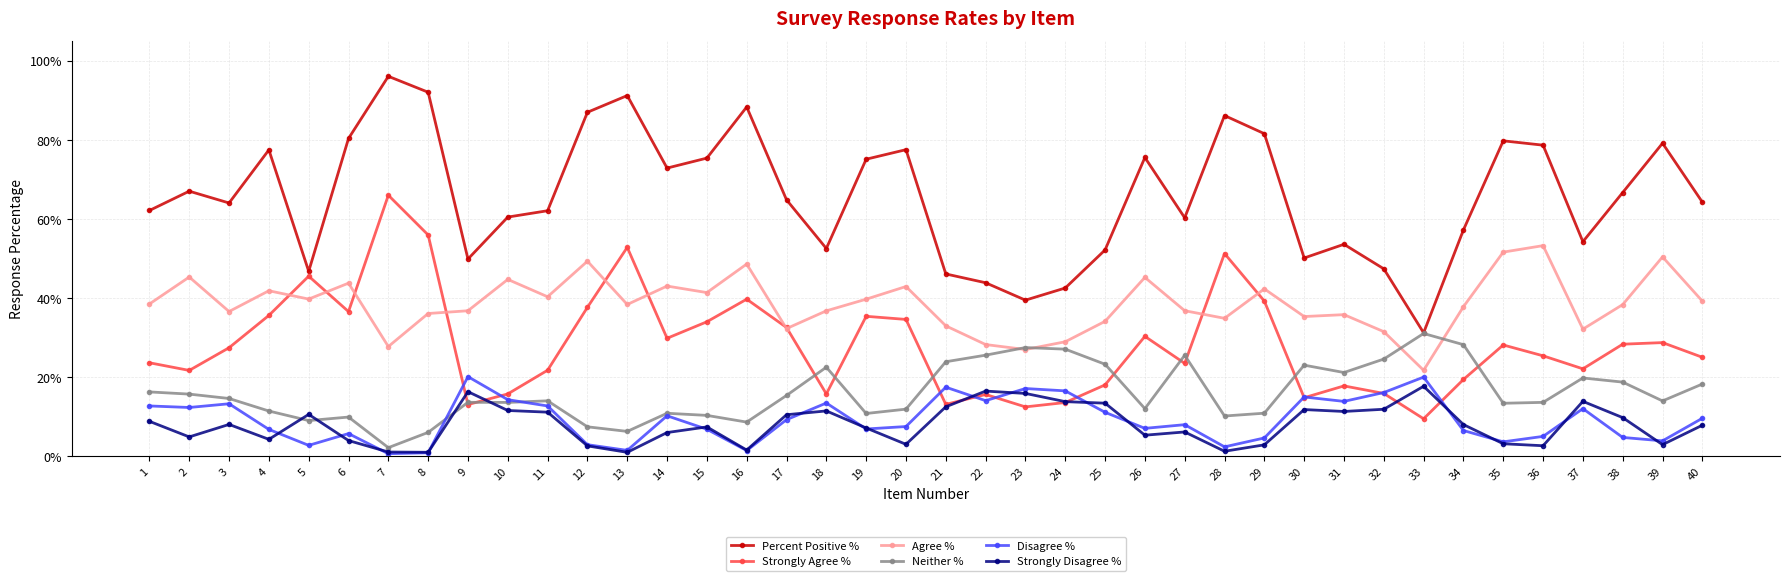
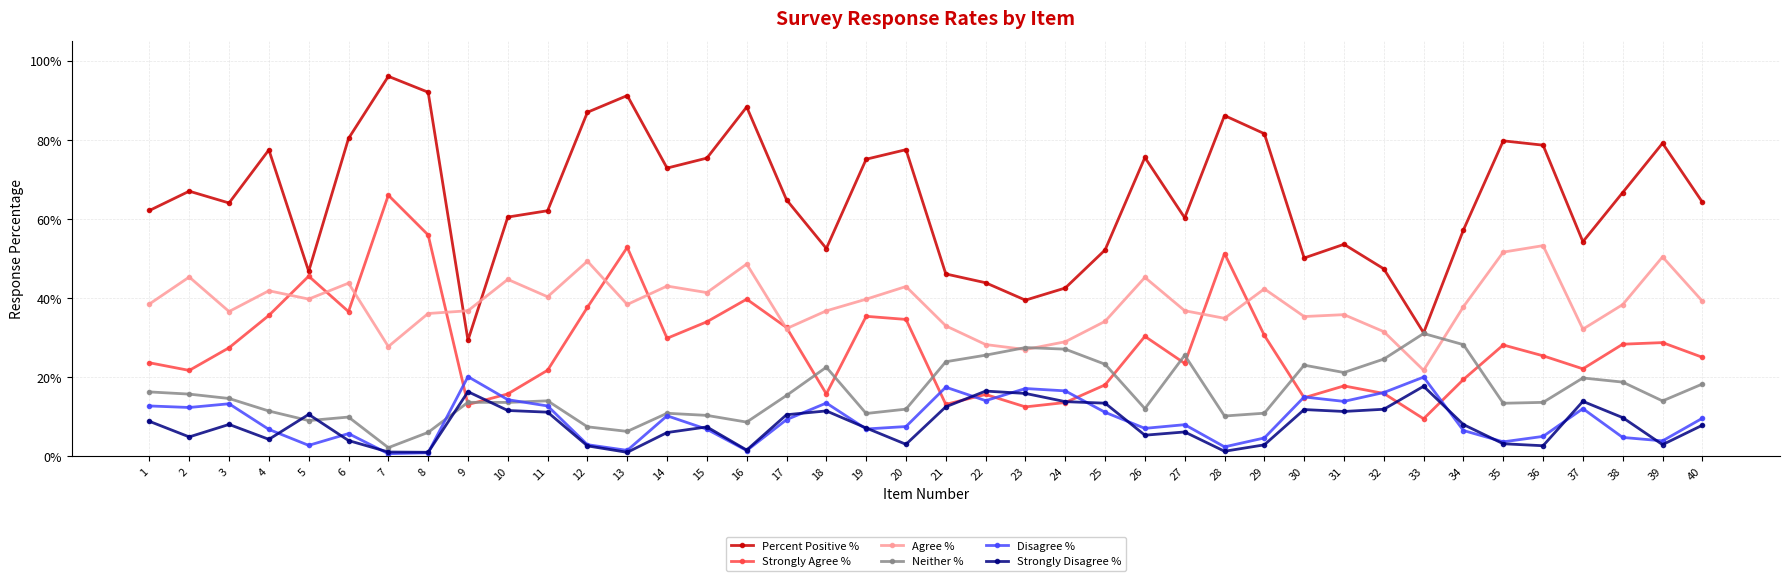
  {
    "Percent Positive %": {
      "1": "62%",
      "2": "67%",
      "3": "64%",
      "4": "77%",
      "5": "47%",
      "6": "80%",
      "7": "96%",
      "8": "92%",
-     "9": "50%",
+     "9": "29%",
      "10": "60%",
      "11": "62%",
      "12": "87%",
      "13": "91%",
      "14": "73%",
      "15": "75%",
      "16": "88%",
      "17": "65%",
      "18": "53%",
      "19": "75%",
      "20": "78%",
      "21": "46%",
      "22": "44%",
      "23": "39%",
      "24": "43%",
      "25": "52%",
      "26": "76%",
      "27": "60%",
      "28": "86%",
      "29": "82%",
      "30": "50%",
      "31": "54%",
      "32": "47%",
      "34": "57%",
      "35": "80%",
      "36": "79%",
      "37": "54%",
      "38": "67%",
      "39": "79%",
      "40": "64%"
    },
    "Strongly Agree %": {
      "1": "24%",
      "2": "22%",
      "3": "27%",
      "4": "36%",
      "5": "46%",
      "6": "37%",
      "7": "66%",
      "8": "56%",
      "10": "16%",
      "11": "22%",
      "12": "38%",
      "13": "53%",
      "14": "30%",
      "15": "34%",
      "16": "40%",
      "18": "16%",
      "19": "35%",
      "20": "35%",
      "22": "16%",
      "23": "12%",
      "25": "18%",
      "26": "30%",
      "27": "23%",
      "28": "51%",
-     "29": "39%",
+     "29": "31%",
      "31": "18%",
      "33": "9%",
      "34": "19%",
      "35": "28%",
      "36": "25%",
      "37": "22%",
      "38": "28%",
      "39": "29%",
      "40": "25%"
    }
  }
